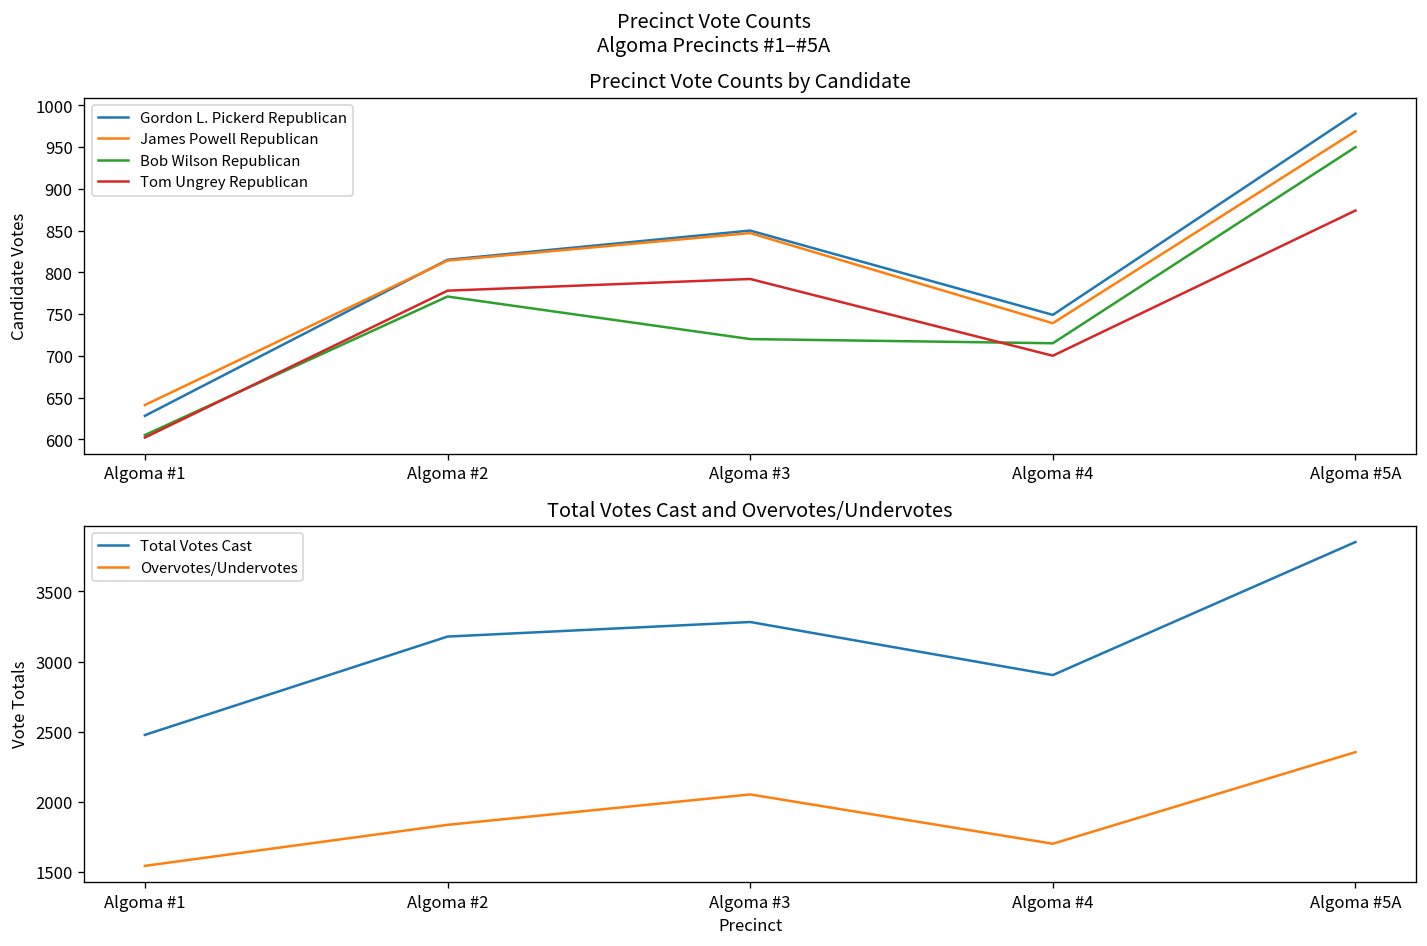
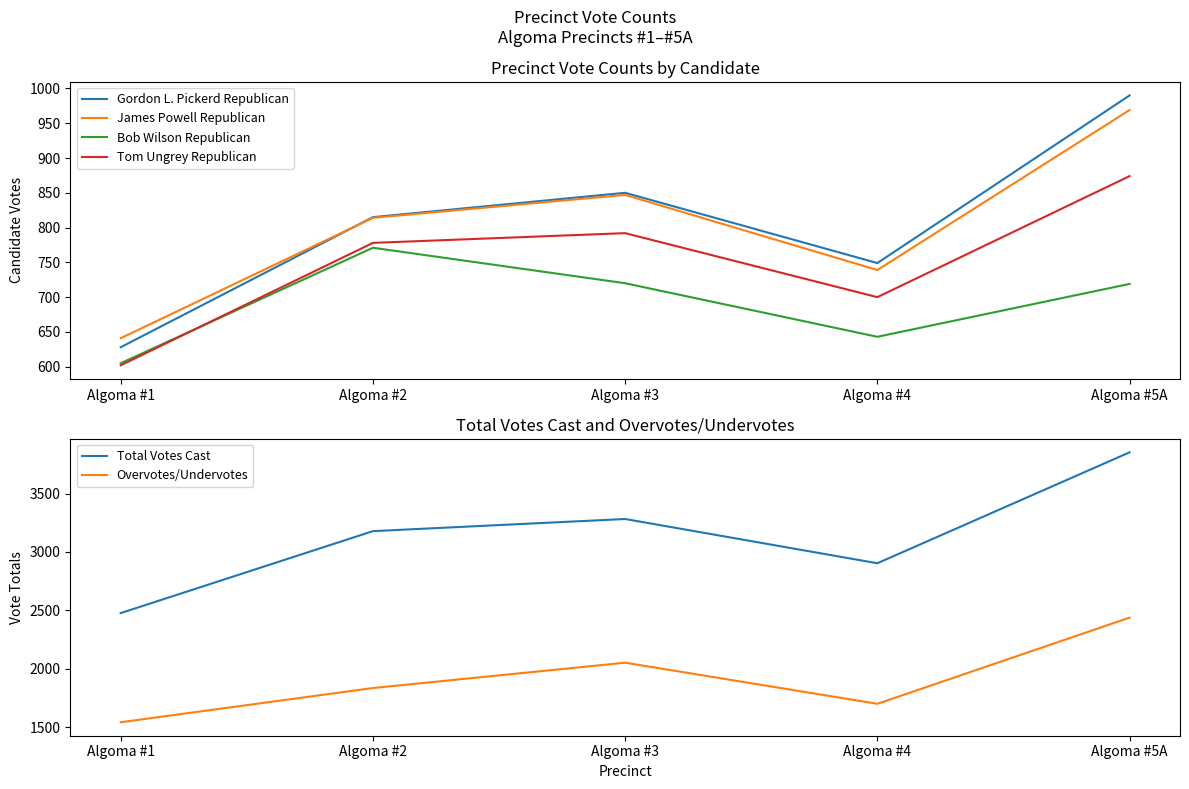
  {
    "Precinct Vote Counts by Candidate": {
      "Gordon L. Pickerd Republican": {
        "Algoma #1": 630,
        "Algoma #4": 750,
        "Algoma #5A": 990
      },
      "James Powell Republican": {
        "Algoma #1": 640,
        "Algoma #4": 740,
        "Algoma #5A": 970
      },
      "Bob Wilson Republican": {
        "Algoma #2": 770,
        "Algoma #3": 720,
-       "Algoma #4": 720,
-       "Algoma #5A": 950
+       "Algoma #4": 640,
+       "Algoma #5A": 720
      },
      "Tom Ungrey Republican": {
        "Algoma #2": 780,
        "Algoma #3": 790,
        "Algoma #4": 700,
        "Algoma #5A": 870
      }
    },
    "Total Votes Cast and Overvotes/Undervotes": {
      "Total Votes Cast": {
        "Algoma #1": 2480,
        "Algoma #2": 3180,
        "Algoma #3": 3280,
        "Algoma #4": 2900,
        "Algoma #5A": 3850
      },
      "Overvotes/Undervotes": {
        "Algoma #1": 1540,
        "Algoma #2": 1830,
        "Algoma #3": 2050,
        "Algoma #4": 1700,
-       "Algoma #5A": 2350
+       "Algoma #5A": 2440
      }
    }
  }
